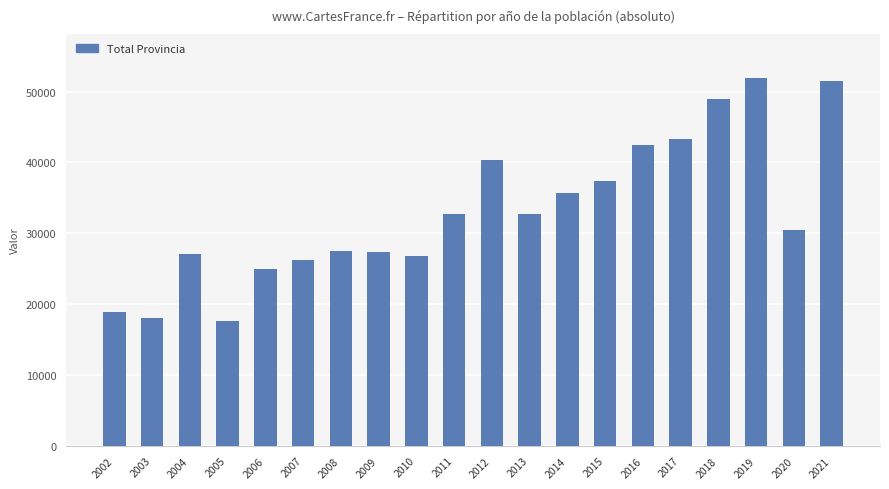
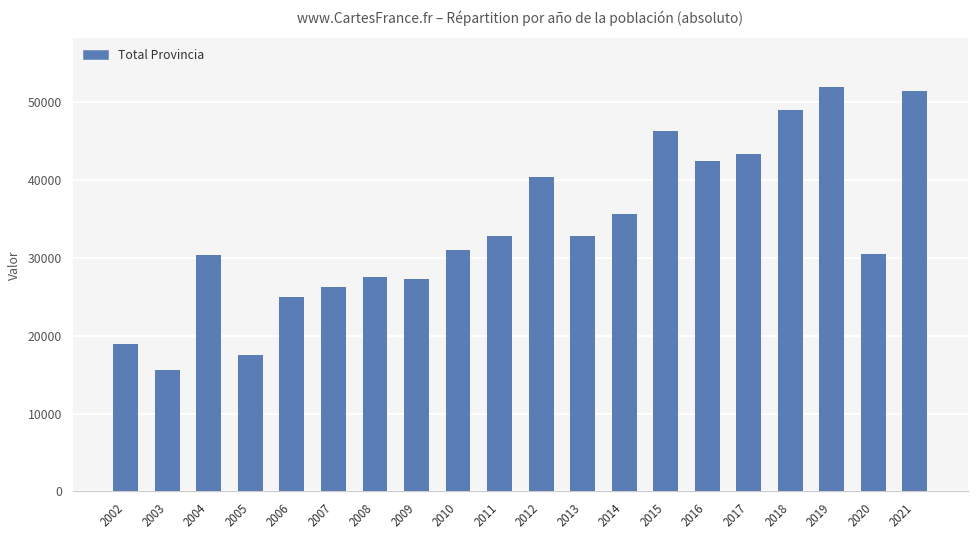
  {
    "2002": 19000,
-   "2003": 18000,
-   "2004": 27000,
+   "2003": 16000,
+   "2004": 30000,
    "2005": 18000,
    "2006": 25000,
    "2007": 26000,
    "2008": 27000,
    "2009": 27000,
-   "2010": 27000,
+   "2010": 31000,
    "2011": 33000,
    "2012": 40000,
    "2013": 33000,
    "2014": 36000,
-   "2015": 37000,
+   "2015": 46000,
    "2016": 42000,
    "2017": 43000,
    "2018": 49000,
    "2019": 52000,
    "2020": 30000,
    "2021": 51000
  }
